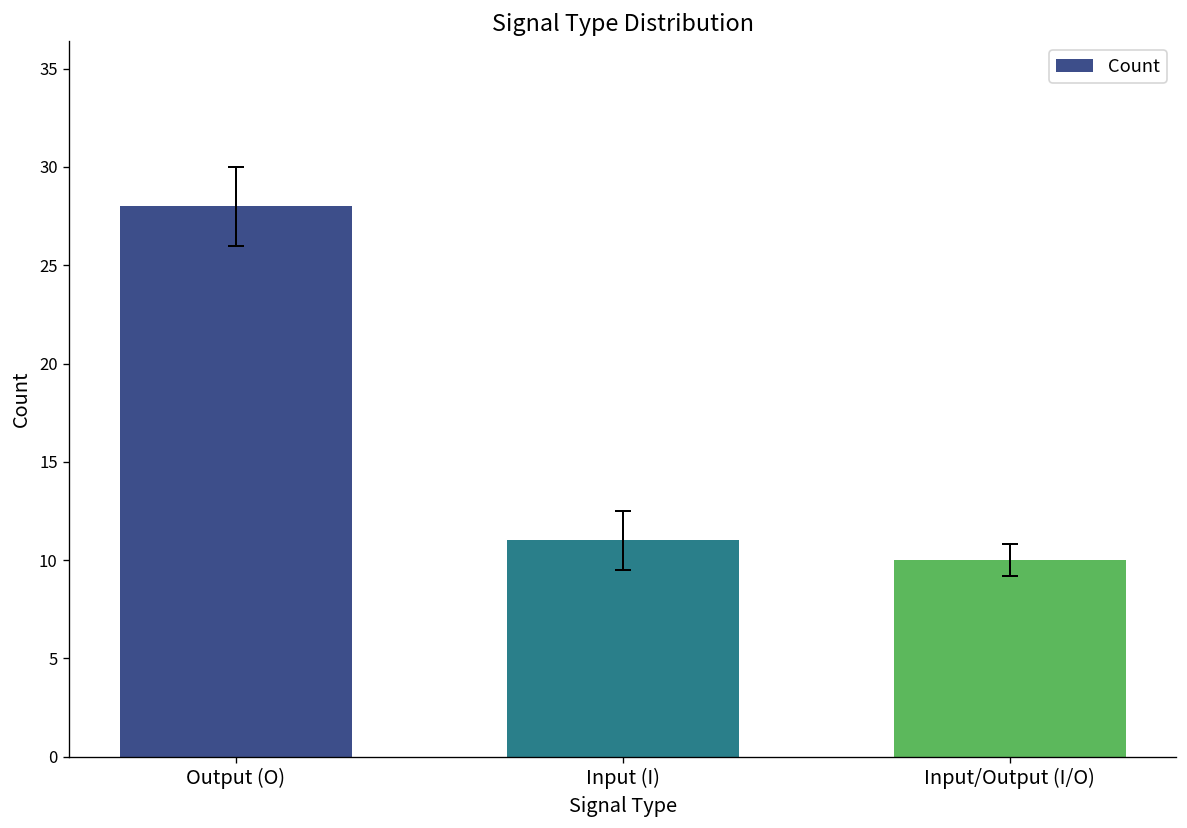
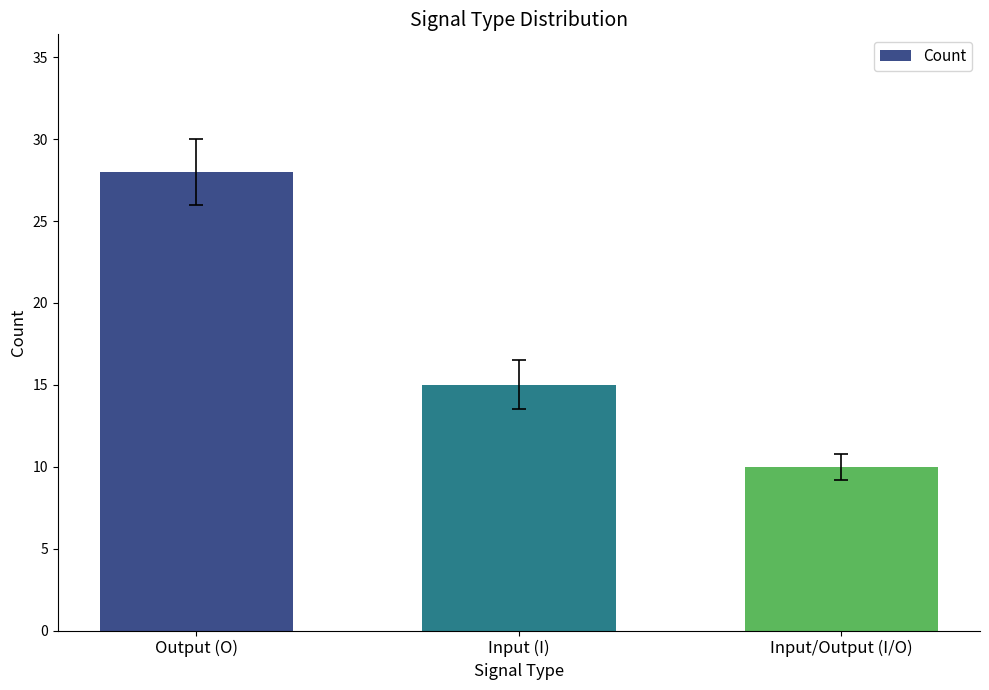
  {
    "Count": {
      "Output (O)": 28,
-     "Input (I)": 11,
+     "Input (I)": 15,
      "Input/Output (I/O)": 10
    }
  }
